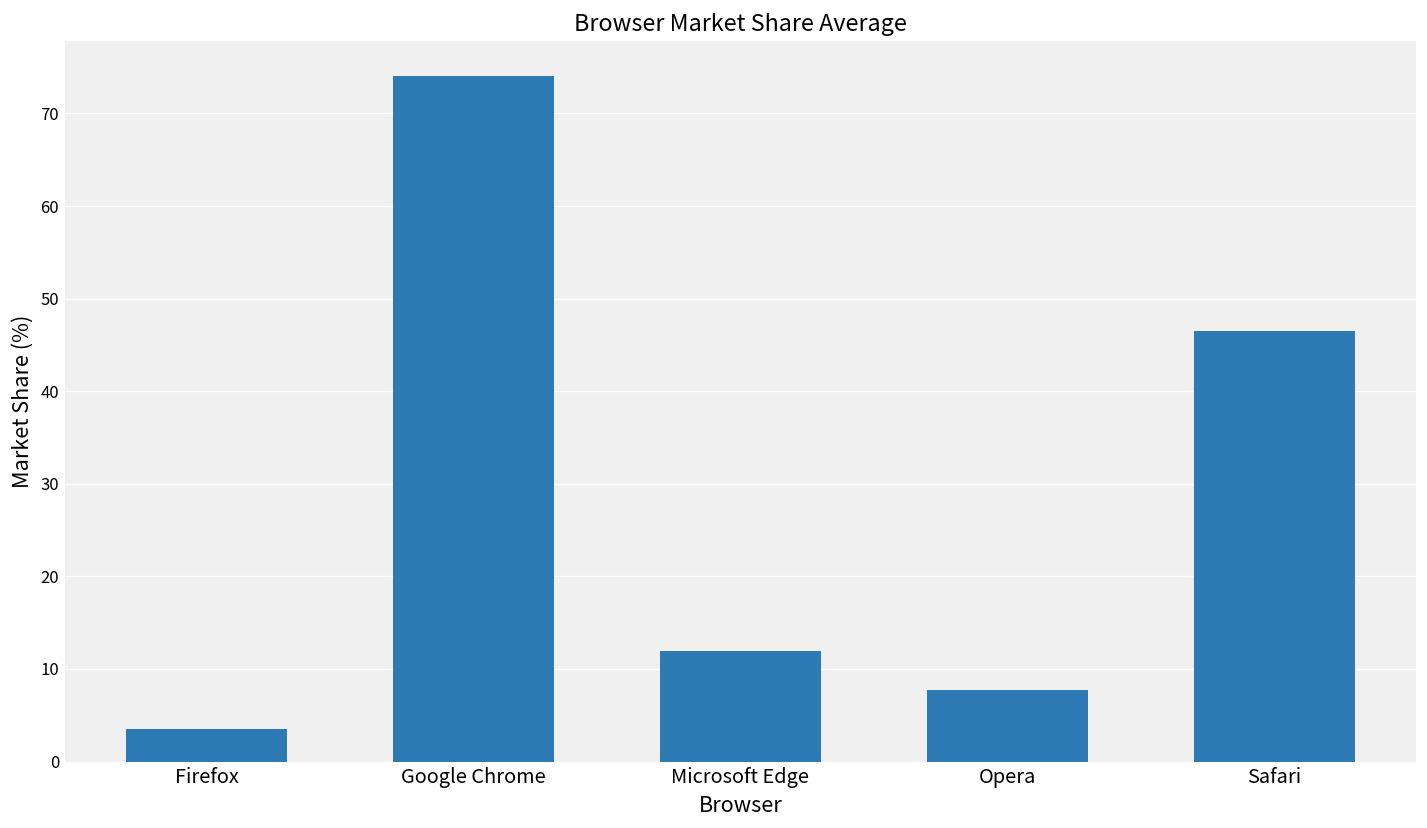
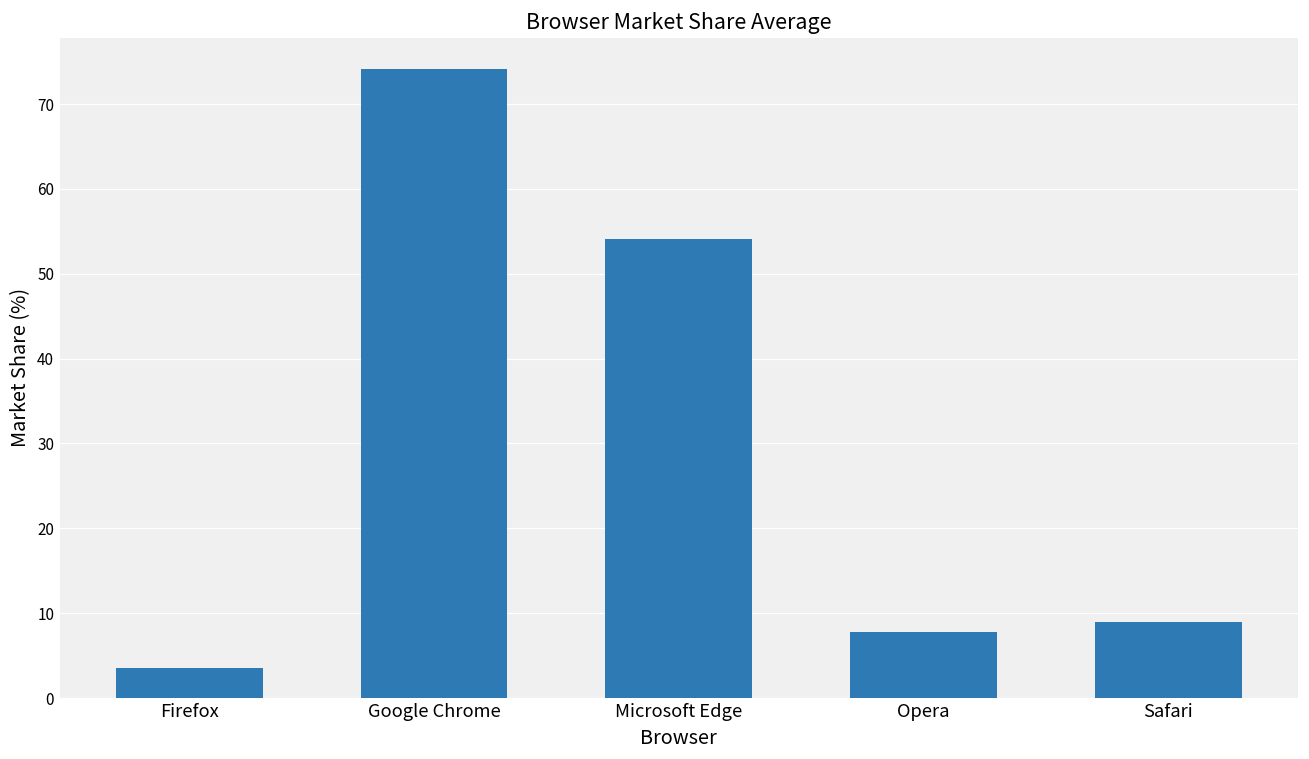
  {
    "Firefox": 4,
    "Google Chrome": 74,
-   "Microsoft Edge": 12,
+   "Microsoft Edge": 54,
    "Opera": 8,
-   "Safari": 46
+   "Safari": 9
  }
